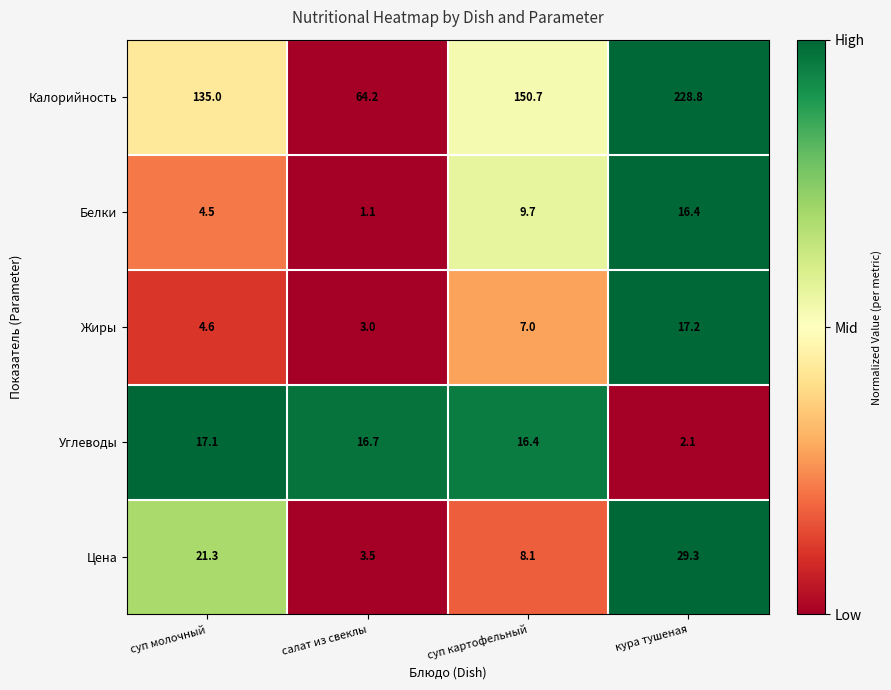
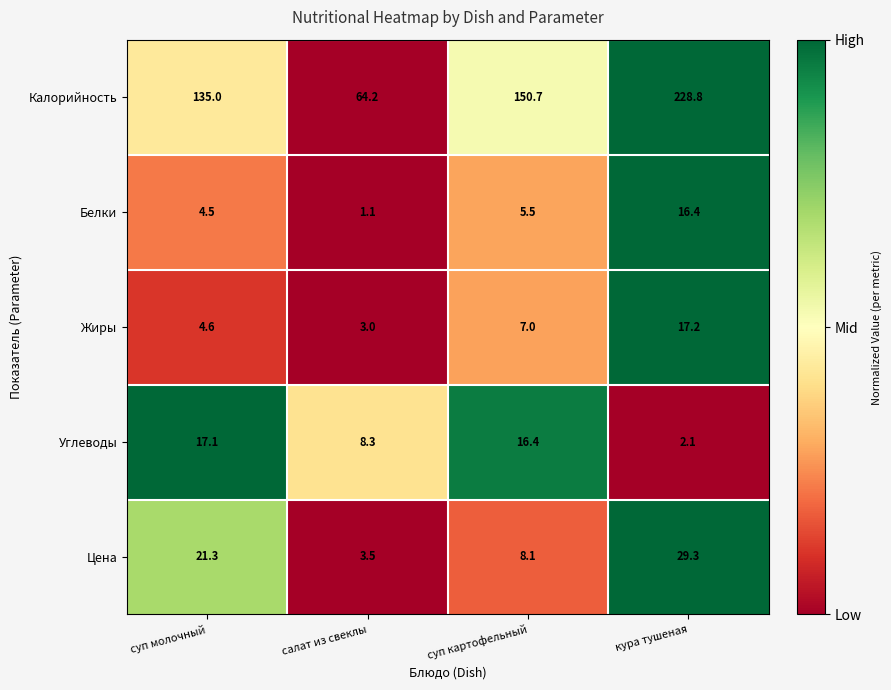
  {
    "Калорийность": {
      "суп молочный": 135.0,
      "салат из свеклы": 64.2,
      "суп картофельный": 150.7,
      "кура тушеная": 228.8
    },
    "Белки": {
      "суп молочный": 4.5,
      "салат из свеклы": 1.1,
-     "суп картофельный": 9.7,
+     "суп картофельный": 5.5,
      "кура тушеная": 16.4
    },
    "Жиры": {
      "суп молочный": 4.6,
      "салат из свеклы": 3.0,
      "суп картофельный": 7.0,
      "кура тушеная": 17.2
    },
    "Углеводы": {
      "суп молочный": 17.1,
-     "салат из свеклы": 16.7,
+     "салат из свеклы": 8.3,
      "суп картофельный": 16.4,
      "кура тушеная": 2.1
    },
    "Цена": {
      "суп молочный": 21.3,
      "салат из свеклы": 3.5,
      "суп картофельный": 8.1,
      "кура тушеная": 29.3
    }
  }
